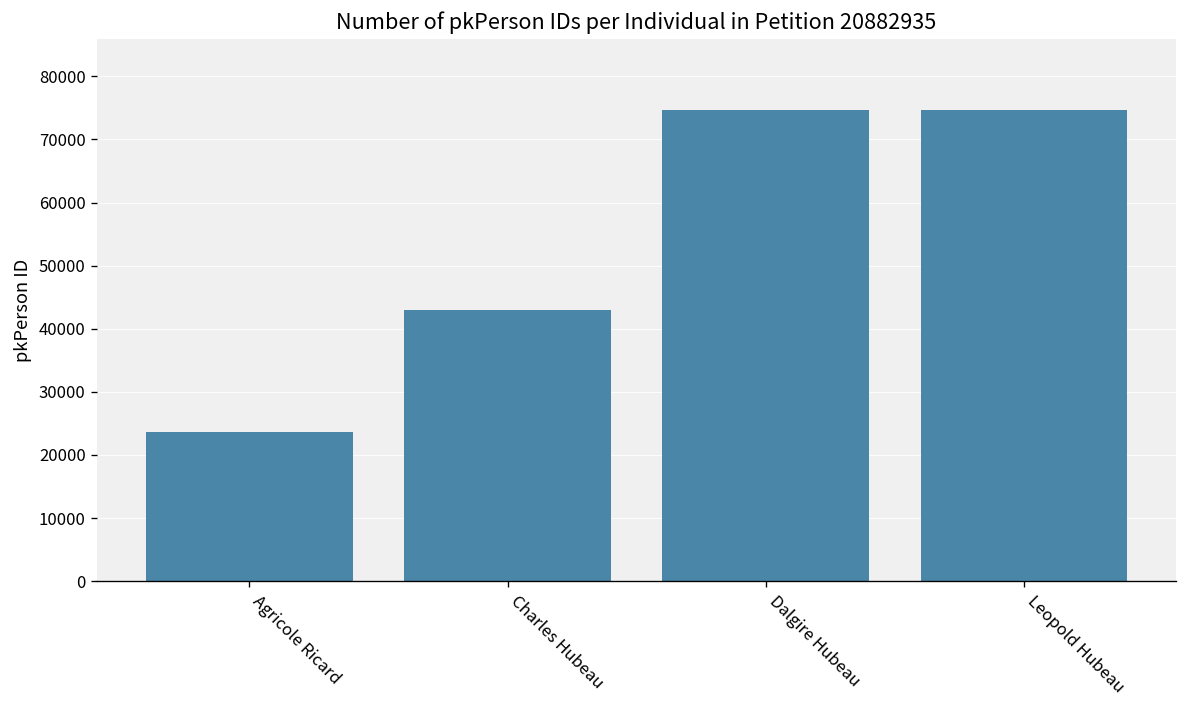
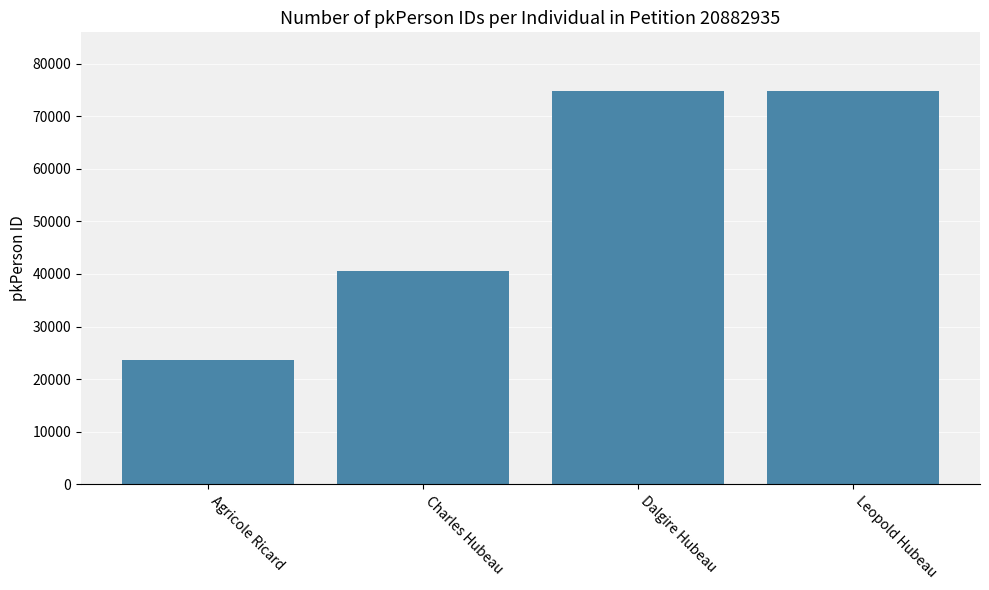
  {
    "Agricole Ricard": 24000,
-   "Charles Hubeau": 43000,
+   "Charles Hubeau": 41000,
    "Dalgire Hubeau": 75000,
    "Leopold Hubeau": 75000
  }
